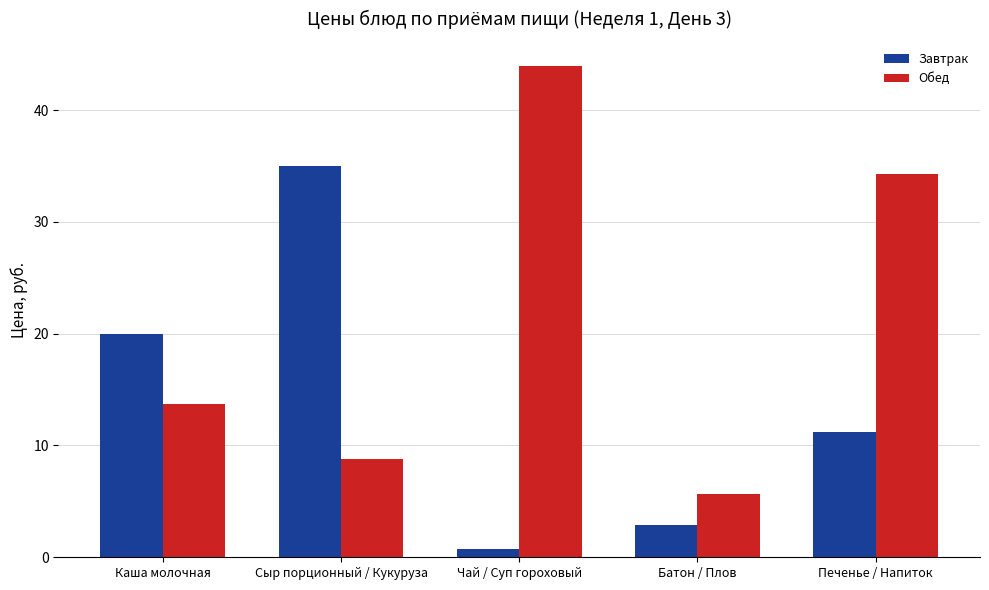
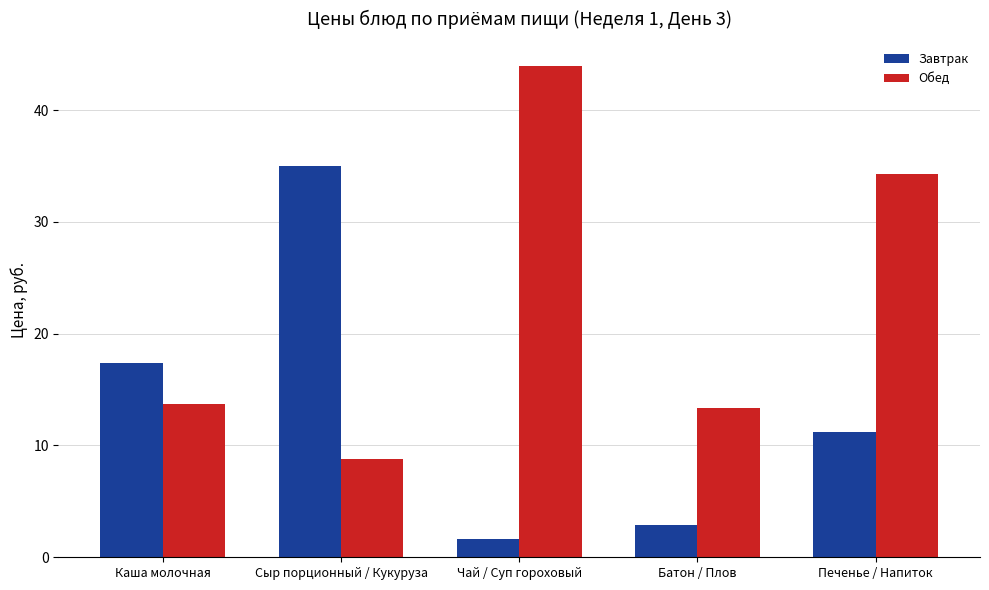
  {
    "Завтрак": {
-     "Каша молочная": 20.0,
+     "Каша молочная": 17.4,
      "Сыр порционный / Кукуруза": 35.0,
-     "Чай / Суп гороховый": 0.7,
+     "Чай / Суп гороховый": 1.7,
      "Батон / Плов": 2.9,
      "Печенье / Напиток": 11.2
    },
    "Обед": {
      "Каша молочная": 13.7,
      "Сыр порционный / Кукуруза": 8.8,
      "Чай / Суп гороховый": 43.9,
-     "Батон / Плов": 5.7,
+     "Батон / Плов": 13.4,
      "Печенье / Напиток": 34.3
    }
  }
